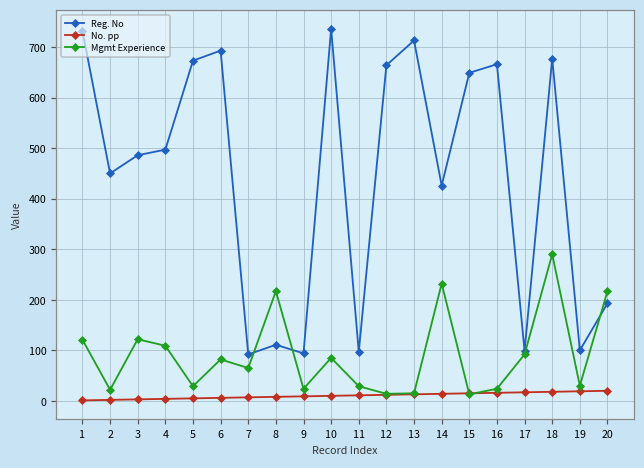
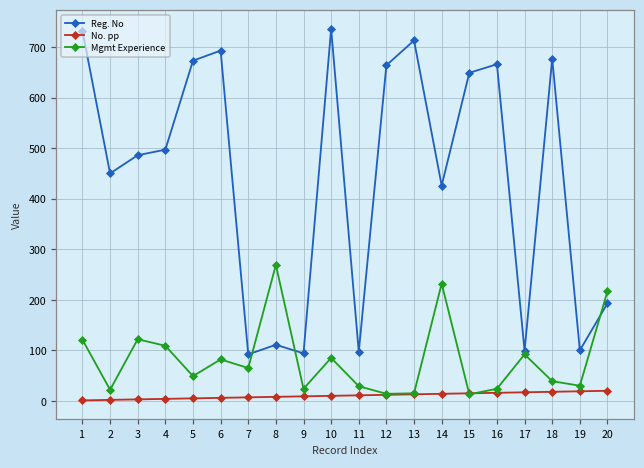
  {
    "Reg. No": {
      "2": 450,
      "3": 490,
      "4": 500,
      "5": 670,
      "6": 690,
      "7": 90,
      "8": 110,
      "9": 90,
      "10": 740,
      "11": 100,
      "12": 660,
      "13": 710,
      "14": 430,
      "15": 650,
      "16": 670,
      "17": 100,
      "18": 680,
      "19": 100,
      "20": 190
    },
    "No. pp": {
      "1": 0,
      "2": 0,
      "3": 0,
      "4": 0,
      "5": 10,
      "6": 10,
      "7": 10,
      "8": 10,
      "9": 10,
      "10": 10,
      "11": 10,
      "14": 10,
      "16": 20,
      "17": 20,
      "18": 20,
      "19": 20,
      "20": 20
    },
    "Mgmt Experience": {
      "1": 120,
      "2": 20,
      "3": 120,
      "4": 110,
-     "5": 30,
+     "5": 50,
      "6": 80,
      "7": 70,
-     "8": 220,
+     "8": 270,
      "9": 20,
      "10": 90,
      "11": 30,
      "14": 230,
      "16": 20,
      "17": 90,
-     "18": 290,
+     "18": 40,
      "19": 30,
      "20": 220
    }
  }
